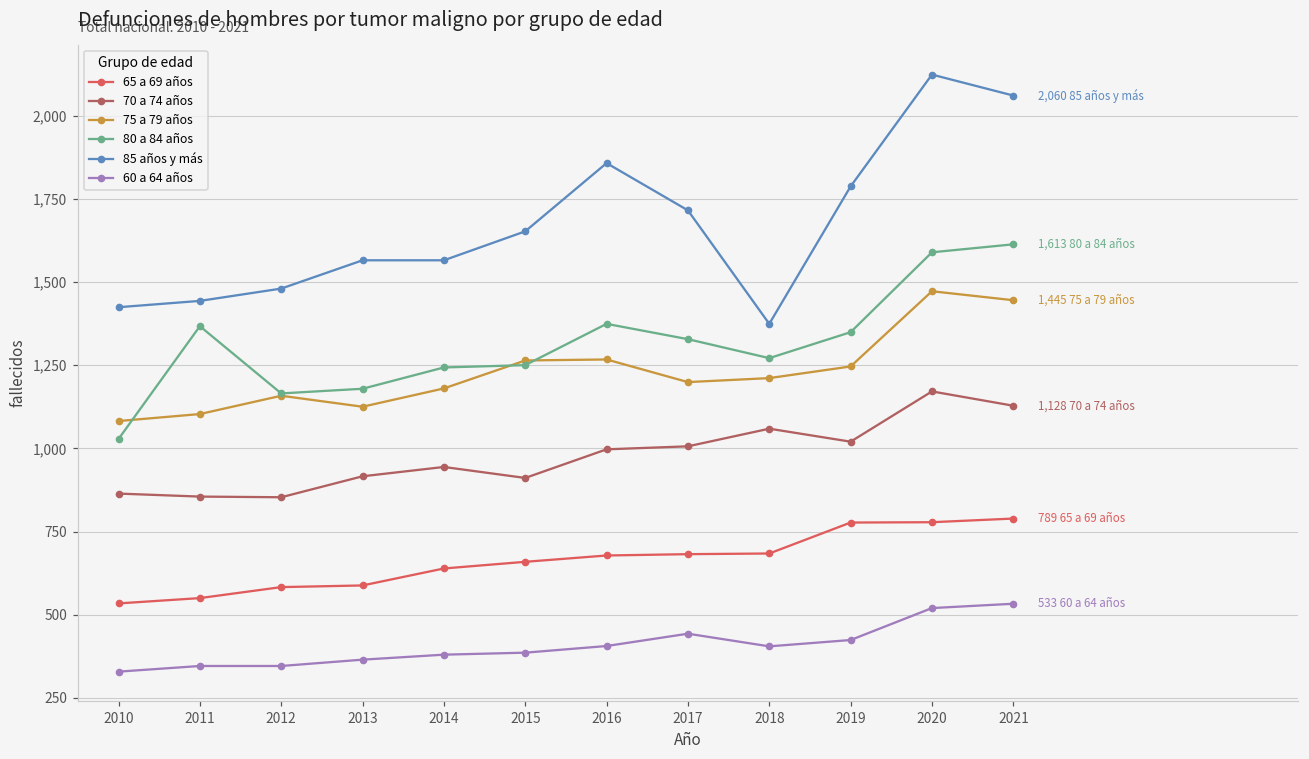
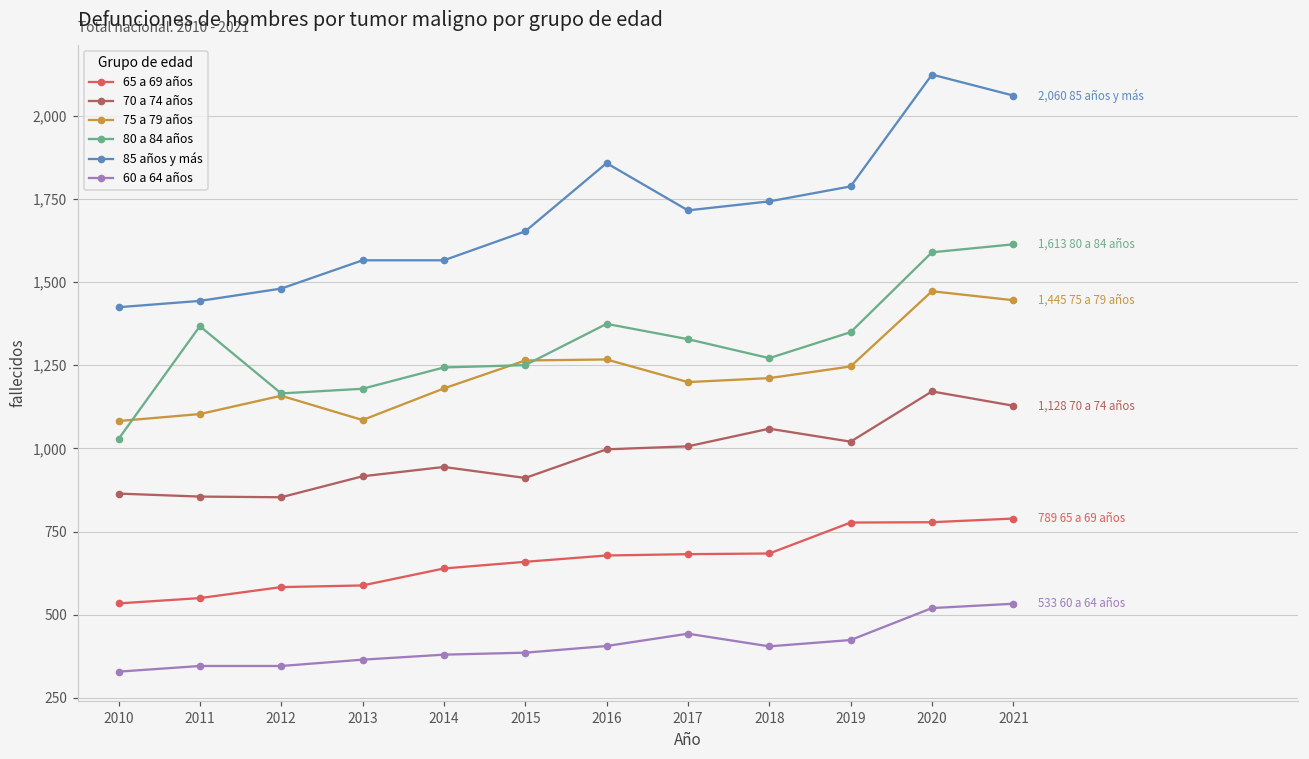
  {
    "75 a 79 años": {
      "2010": "1,080",
      "2011": "1,100",
-     "2013": "1,130",
+     "2013": "1,090",
      "2014": "1,180",
      "2015": "1,260",
      "2016": "1,270",
      "2017": "1,200",
      "2018": "1,210",
      "2019": "1,250",
      "2020": "1,470"
    },
    "80 a 84 años": {
      "2021": "1,613"
    },
    "85 años y más": {
      "2010": "1,420",
      "2011": "1,440",
      "2012": "1,480",
      "2013": "1,570",
      "2014": "1,570",
      "2015": "1,650",
      "2016": "1,860",
      "2017": "1,720",
-     "2018": "1,370",
+     "2018": "1,740",
      "2019": "1,790",
      "2020": "2,120"
    },
    "60 a 64 años": {
      "2021": "533"
    }
  }
